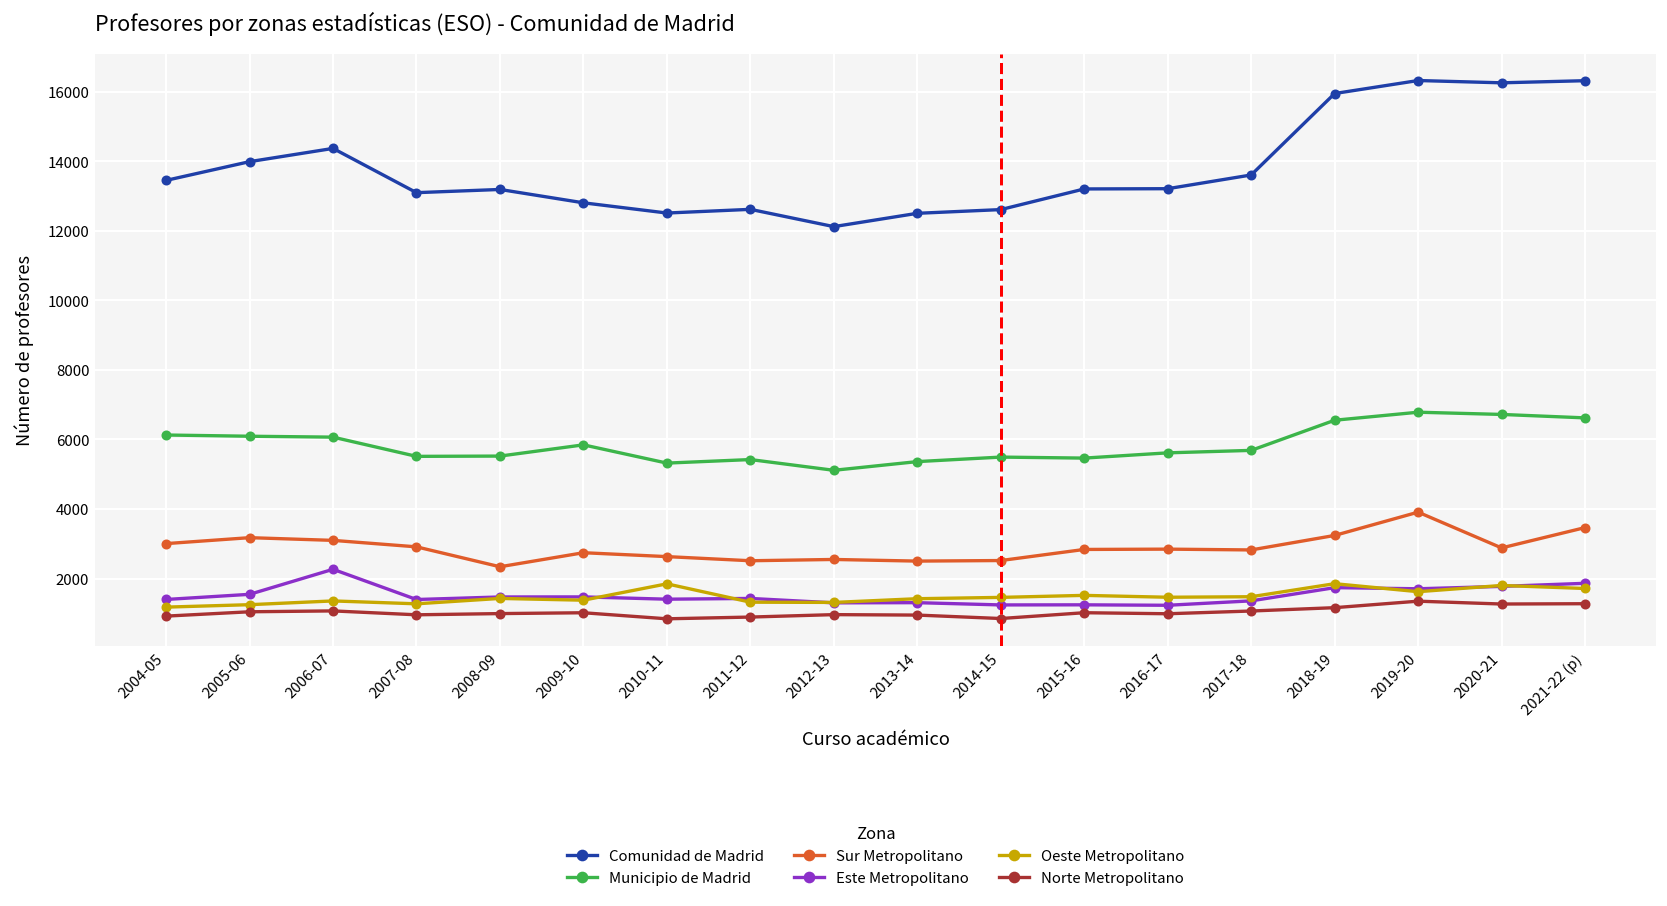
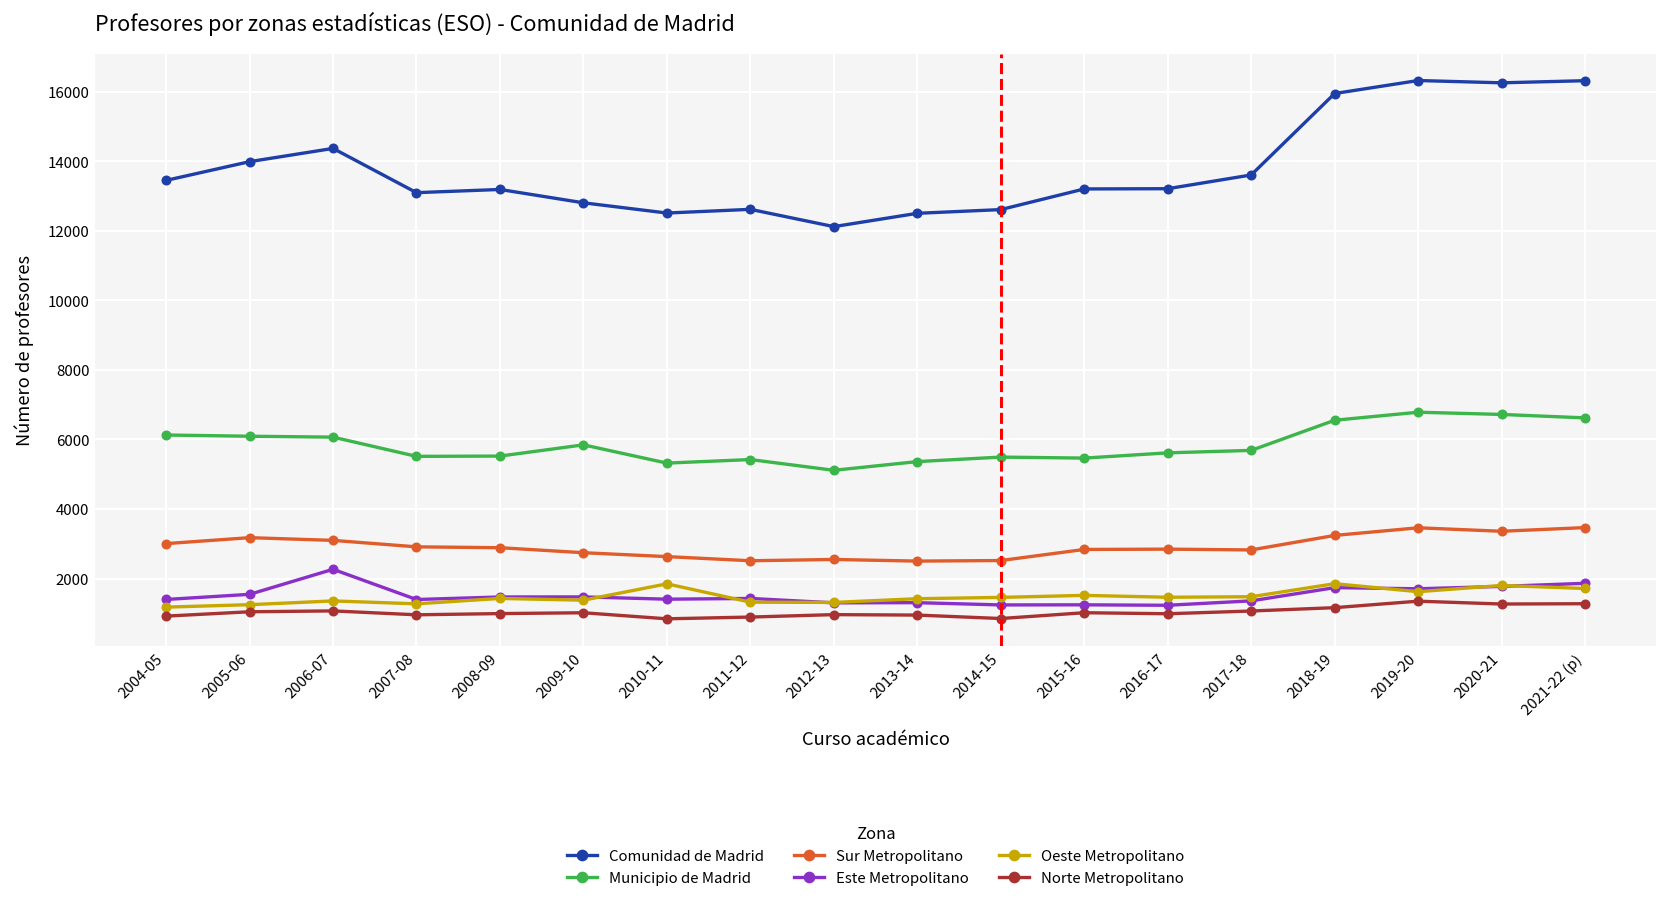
  {
    "Comunidad de Madrid": {
      "2004-05": 13500,
      "2005-06": 14000,
      "2006-07": 14400,
      "2007-08": 13100,
      "2008-09": 13200,
      "2009-10": 12800,
      "2010-11": 12500,
      "2011-12": 12600,
      "2012-13": 12100,
      "2013-14": 12500,
      "2014-15": 12600,
      "2015-16": 13200,
      "2016-17": 13200,
      "2017-18": 13600,
      "2018-19": 16000,
      "2019-20": 16300,
      "2020-21": 16300,
      "2021-22 (p)": 16300
    },
    "Municipio de Madrid": {
      "2004-05": 6100,
      "2005-06": 6100,
      "2006-07": 6100,
      "2007-08": 5500,
      "2008-09": 5500,
      "2009-10": 5800,
      "2010-11": 5300,
      "2011-12": 5400,
      "2012-13": 5100,
      "2013-14": 5400,
      "2014-15": 5500,
      "2015-16": 5500,
      "2016-17": 5600,
      "2017-18": 5700,
      "2018-19": 6600,
      "2019-20": 6800,
      "2020-21": 6700,
      "2021-22 (p)": 6600
    },
    "Sur Metropolitano": {
      "2004-05": 3000,
      "2005-06": 3200,
      "2006-07": 3100,
      "2007-08": 2900,
-     "2008-09": 2300,
+     "2008-09": 2900,
      "2009-10": 2700,
      "2010-11": 2600,
      "2011-12": 2500,
      "2012-13": 2500,
      "2013-14": 2500,
      "2014-15": 2500,
      "2015-16": 2800,
      "2016-17": 2800,
      "2017-18": 2800,
      "2018-19": 3200,
-     "2019-20": 3900,
-     "2020-21": 2900,
+     "2019-20": 3500,
+     "2020-21": 3400,
      "2021-22 (p)": 3500
    },
    "Este Metropolitano": {
      "2004-05": 1400,
      "2005-06": 1500,
      "2006-07": 2300,
      "2007-08": 1400,
      "2009-10": 1500,
      "2010-11": 1400,
      "2011-12": 1400,
      "2013-14": 1300,
      "2014-15": 1200,
      "2015-16": 1200,
      "2016-17": 1200,
      "2017-18": 1400,
      "2018-19": 1700,
      "2021-22 (p)": 1900
    },
    "Oeste Metropolitano": {
      "2004-05": 1200,
      "2005-06": 1200,
      "2006-07": 1400,
      "2007-08": 1300,
      "2009-10": 1400,
      "2010-11": 1800,
      "2011-12": 1300,
      "2013-14": 1400,
      "2014-15": 1500,
      "2015-16": 1500,
      "2016-17": 1500,
      "2017-18": 1500,
      "2018-19": 1900,
      "2021-22 (p)": 1700
    },
    "Norte Metropolitano": {
      "2004-05": 900,
      "2005-06": 1000,
      "2006-07": 1100,
      "2007-08": 1000,
      "2008-09": 1000,
      "2009-10": 1000,
      "2010-11": 800,
      "2011-12": 900,
      "2012-13": 1000,
      "2013-14": 900,
      "2014-15": 900,
      "2015-16": 1000,
      "2016-17": 1000,
      "2017-18": 1100,
      "2018-19": 1200,
      "2019-20": 1300,
      "2020-21": 1300,
      "2021-22 (p)": 1300
    }
  }
